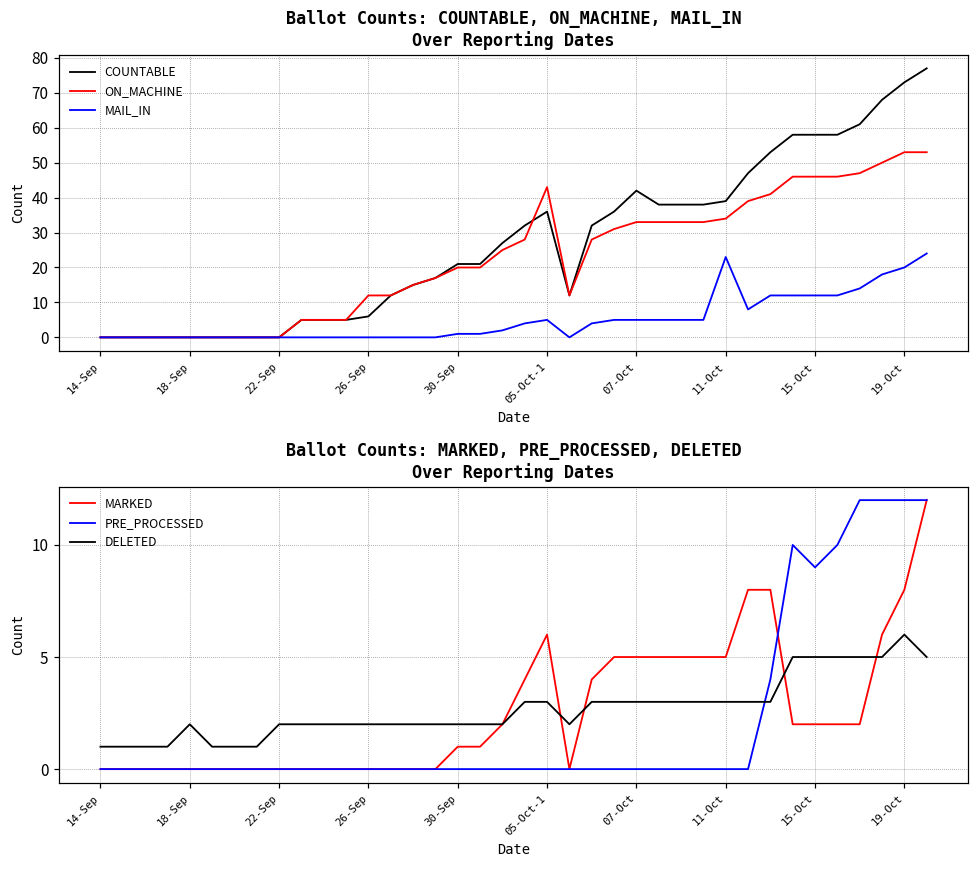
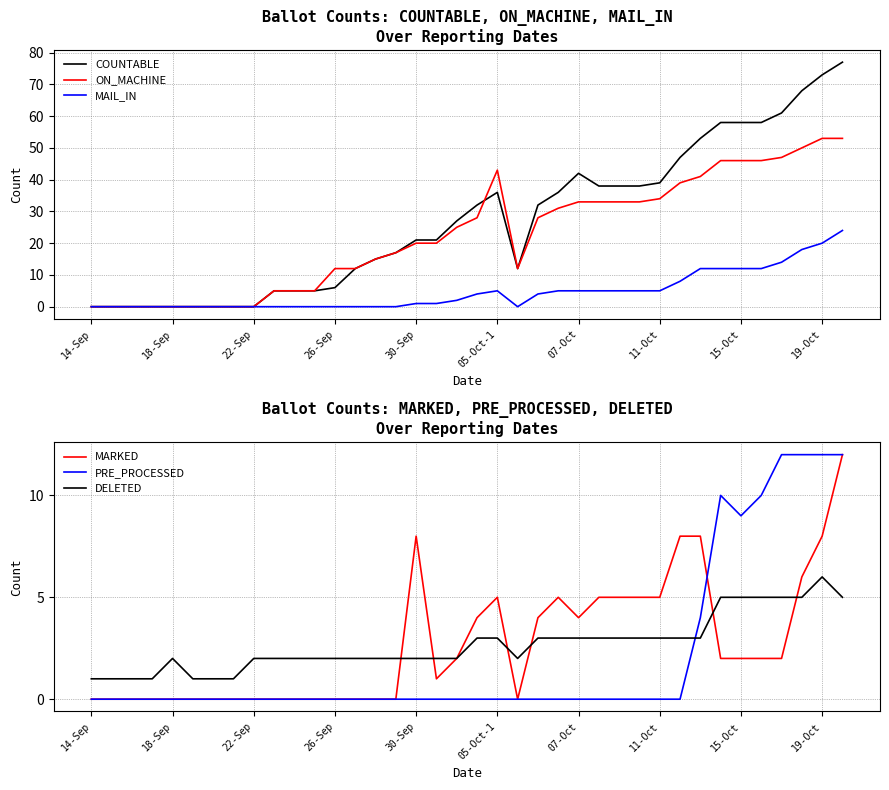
  {
    "Ballot Counts: COUNTABLE, ON_MACHINE, MAIL_IN Over Reporting Dates": {
      "COUNTABLE": {
        "26-Sep": 6,
        "30-Sep": 21,
        "05-Oct-1": 36,
        "07-Oct": 42,
        "11-Oct": 39,
        "15-Oct": 58,
        "19-Oct": 73
      },
      "ON_MACHINE": {
        "26-Sep": 12,
        "30-Sep": 20,
        "05-Oct-1": 43,
        "07-Oct": 33,
        "11-Oct": 34,
        "15-Oct": 46,
        "19-Oct": 53
      },
      "MAIL_IN": {
        "26-Sep": 0,
        "30-Sep": 1,
        "05-Oct-1": 5,
        "07-Oct": 5,
-       "11-Oct": 23,
+       "11-Oct": 5,
        "15-Oct": 12,
        "19-Oct": 20
      }
    },
    "Ballot Counts: MARKED, PRE_PROCESSED, DELETED Over Reporting Dates": {
      "MARKED": {
-       "30-Sep": 1,
-       "05-Oct-1": 6,
-       "07-Oct": 5,
+       "30-Sep": 8,
+       "05-Oct-1": 5,
+       "07-Oct": 4,
        "11-Oct": 5,
        "15-Oct": 2,
        "19-Oct": 8
      },
      "PRE_PROCESSED": {
        "30-Sep": 0,
        "05-Oct-1": 0,
        "07-Oct": 0,
        "11-Oct": 0,
        "15-Oct": 9,
        "19-Oct": 12
      },
      "DELETED": {
        "14-Sep": 1,
        "18-Sep": 2,
        "22-Sep": 2,
        "26-Sep": 2,
        "30-Sep": 2,
        "05-Oct-1": 3,
        "07-Oct": 3,
        "11-Oct": 3,
        "15-Oct": 5,
        "19-Oct": 6
      }
    }
  }
